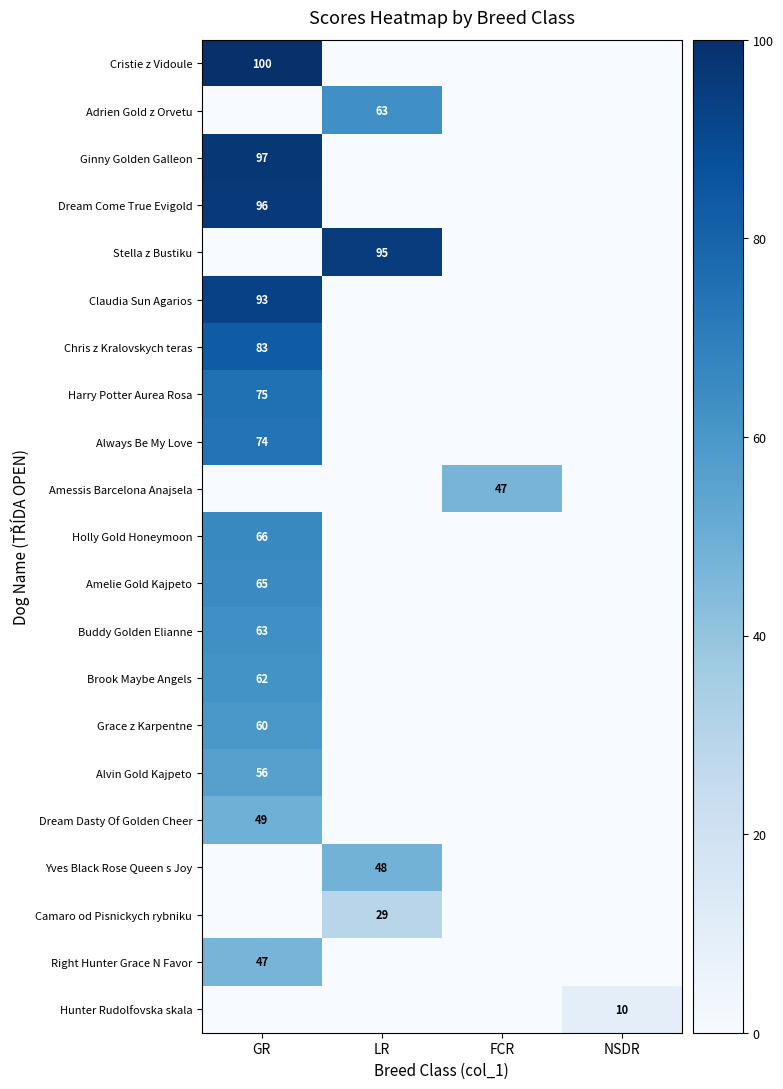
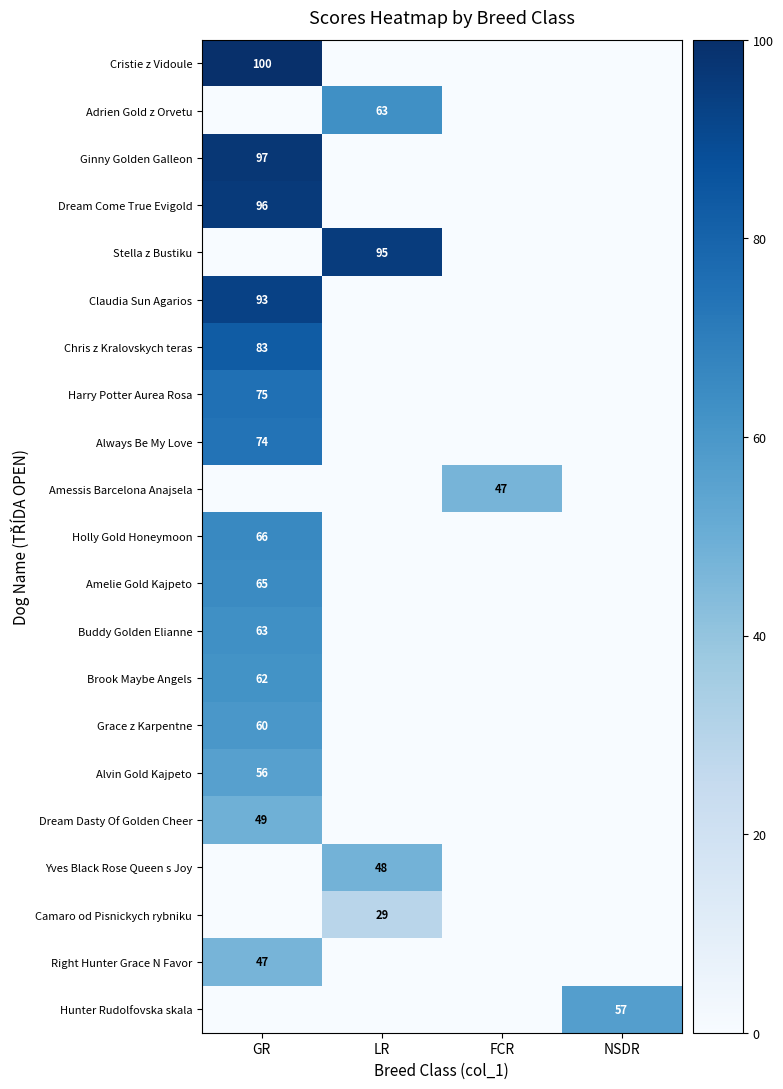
  {
    "Cristie z Vidoule": {
      "GR": 100
    },
    "Adrien Gold z Orvetu": {
      "LR": 63
    },
    "Ginny Golden Galleon": {
      "GR": 97
    },
    "Dream Come True Evigold": {
      "GR": 96
    },
    "Stella z Bustiku": {
      "LR": 95
    },
    "Claudia Sun Agarios": {
      "GR": 93
    },
    "Chris z Kralovskych teras": {
      "GR": 83
    },
    "Harry Potter Aurea Rosa": {
      "GR": 75
    },
    "Always Be My Love": {
      "GR": 74
    },
    "Amessis Barcelona Anajsela": {
      "FCR": 47
    },
    "Holly Gold Honeymoon": {
      "GR": 66
    },
    "Amelie Gold Kajpeto": {
      "GR": 65
    },
    "Buddy Golden Elianne": {
      "GR": 63
    },
    "Brook Maybe Angels": {
      "GR": 62
    },
    "Grace z Karpentne": {
      "GR": 60
    },
    "Alvin Gold Kajpeto": {
      "GR": 56
    },
    "Dream Dasty Of Golden Cheer": {
      "GR": 49
    },
    "Yves Black Rose Queen s Joy": {
      "LR": 48
    },
    "Camaro od Pisnickych rybniku": {
      "LR": 29
    },
    "Right Hunter Grace N Favor": {
      "GR": 47
    },
    "Hunter Rudolfovska skala": {
-     "NSDR": 10
+     "NSDR": 57
    }
  }
